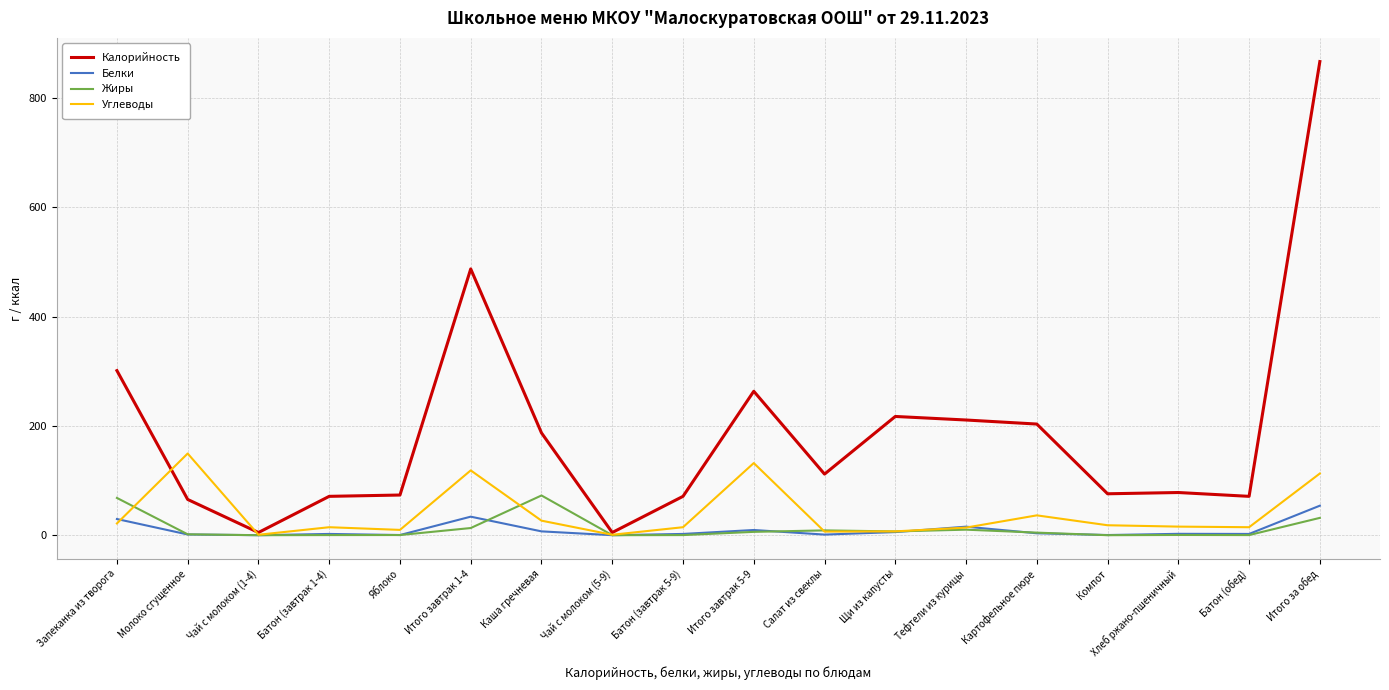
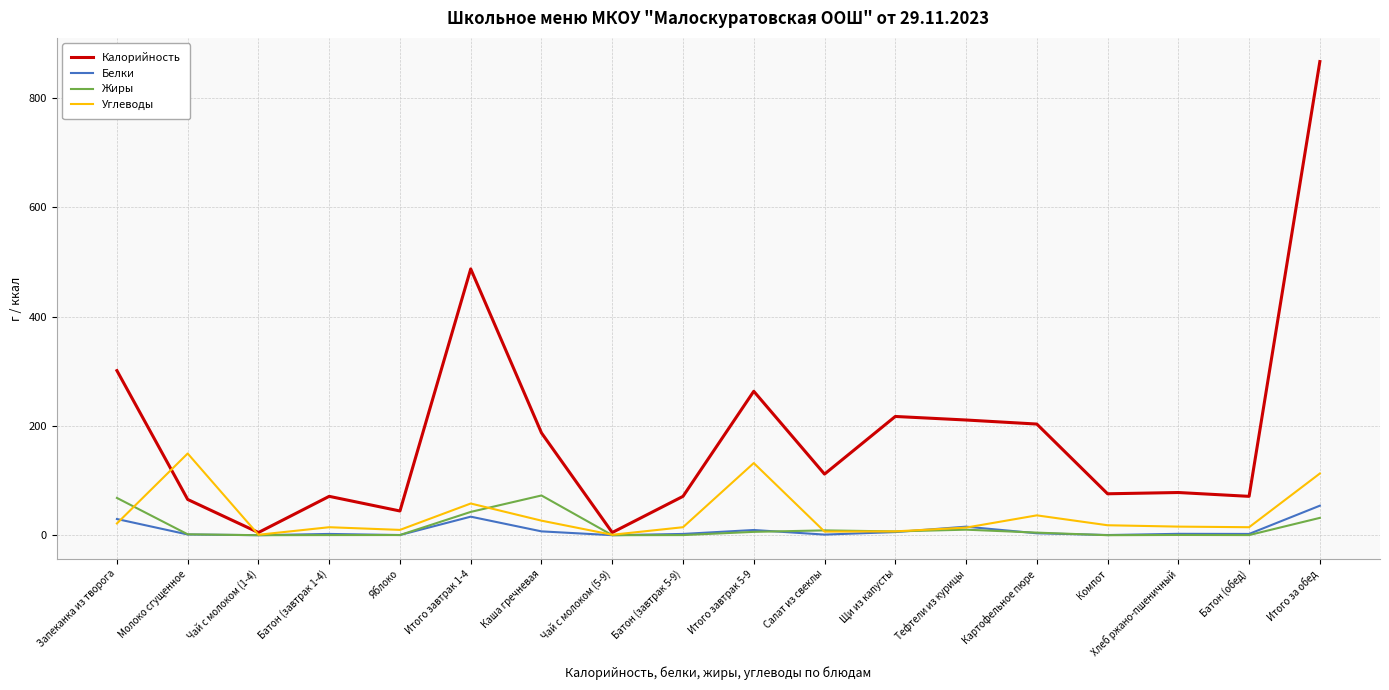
  {
    "Калорийность": {
      "Запеканка из творога": 300,
      "Молоко сгущенное": 70,
      "Батон (завтрак 1-4)": 70,
-     "Яблоко": 70,
+     "Яблоко": 40,
      "Итого завтрак 1-4": 490,
      "Каша гречневая": 190,
      "Батон (завтрак 5-9)": 70,
      "Итого завтрак 5-9": 260,
      "Салат из свеклы": 110,
      "Щи из капусты": 220,
      "Тефтели из курицы": 210,
      "Картофельное пюре": 200,
      "Компот": 80,
      "Хлеб ржано-пшеничный": 80,
      "Батон (обед)": 70,
      "Итого за обед": 870
    },
    "Белки": {
      "Запеканка из творога": 30,
      "Итого завтрак 1-4": 30,
      "Каша гречневая": 10,
      "Салат из свеклы": 0,
      "Итого за обед": 50
    },
    "Жиры": {
      "Запеканка из творога": 70,
-     "Итого завтрак 1-4": 10,
+     "Итого завтрак 1-4": 40,
      "Каша гречневая": 70,
      "Итого за обед": 30
    },
    "Углеводы": {
      "Запеканка из творога": 20,
      "Молоко сгущенное": 150,
      "Батон (завтрак 1-4)": 10,
      "Яблоко": 10,
-     "Итого завтрак 1-4": 120,
+     "Итого завтрак 1-4": 60,
      "Каша гречневая": 30,
      "Батон (завтрак 5-9)": 10,
      "Итого завтрак 5-9": 130,
      "Картофельное пюре": 40,
      "Компот": 20,
      "Хлеб ржано-пшеничный": 20,
      "Батон (обед)": 10,
      "Итого за обед": 110
    }
  }
